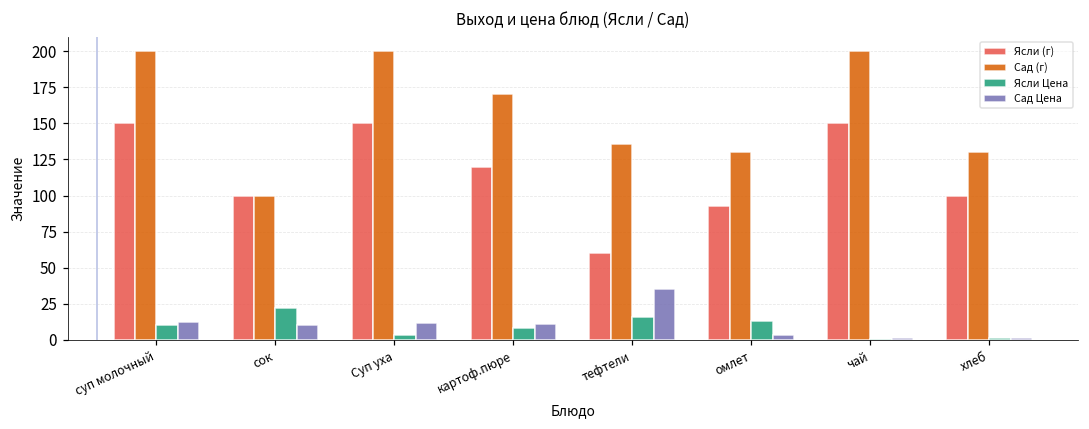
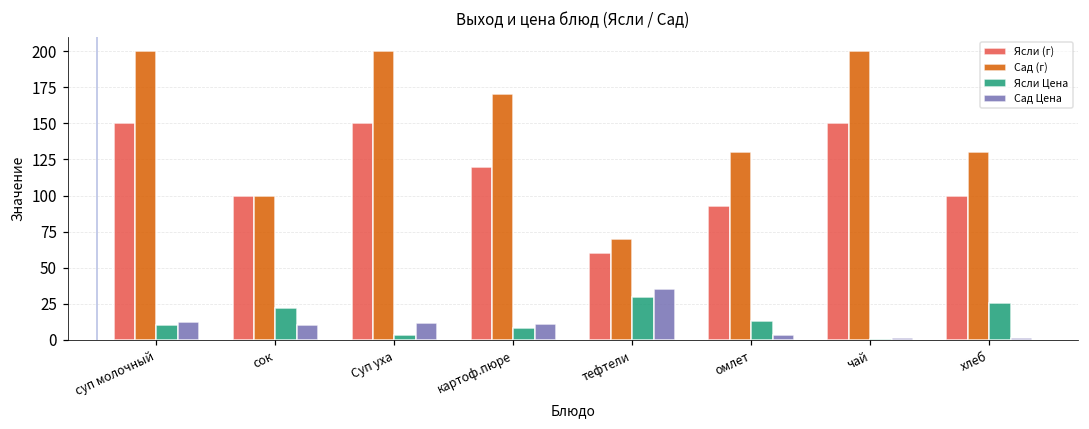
  {
    "Ясли (г)": {
      "суп молочный": 150,
      "сок": 100,
      "Суп уха": 150,
      "картоф.пюре": 120,
      "тефтели": 60,
      "омлет": 93,
      "чай": 150,
      "хлеб": 100
    },
    "Сад (г)": {
      "суп молочный": 200,
      "сок": 100,
      "Суп уха": 200,
      "картоф.пюре": 170,
-     "тефтели": 136,
+     "тефтели": 70,
      "омлет": 130,
      "чай": 200,
      "хлеб": 130
    },
    "Ясли Цена": {
      "суп молочный": 11,
      "сок": 22,
      "Суп уха": 3,
      "картоф.пюре": 8,
-     "тефтели": 16,
+     "тефтели": 30,
      "омлет": 13,
-     "хлеб": 1
+     "хлеб": 25
    },
    "Сад Цена": {
      "суп молочный": 12,
      "сок": 10,
      "Суп уха": 12,
      "картоф.пюре": 11,
      "тефтели": 35,
      "омлет": 3
    }
  }
